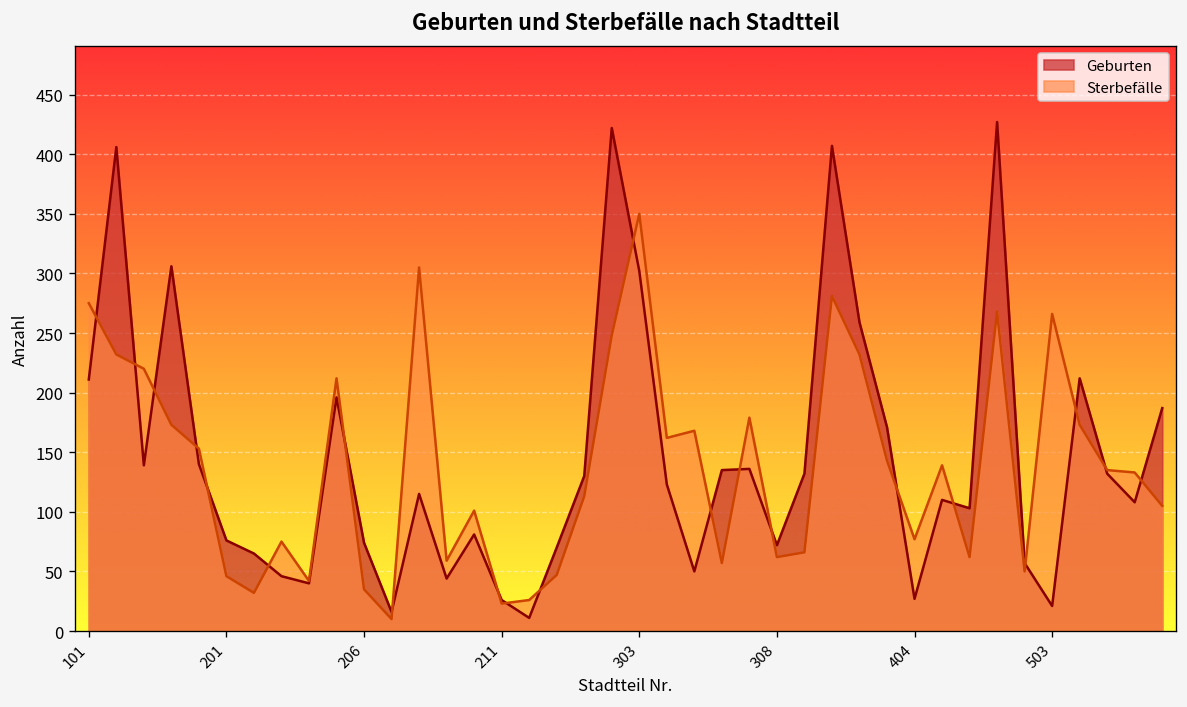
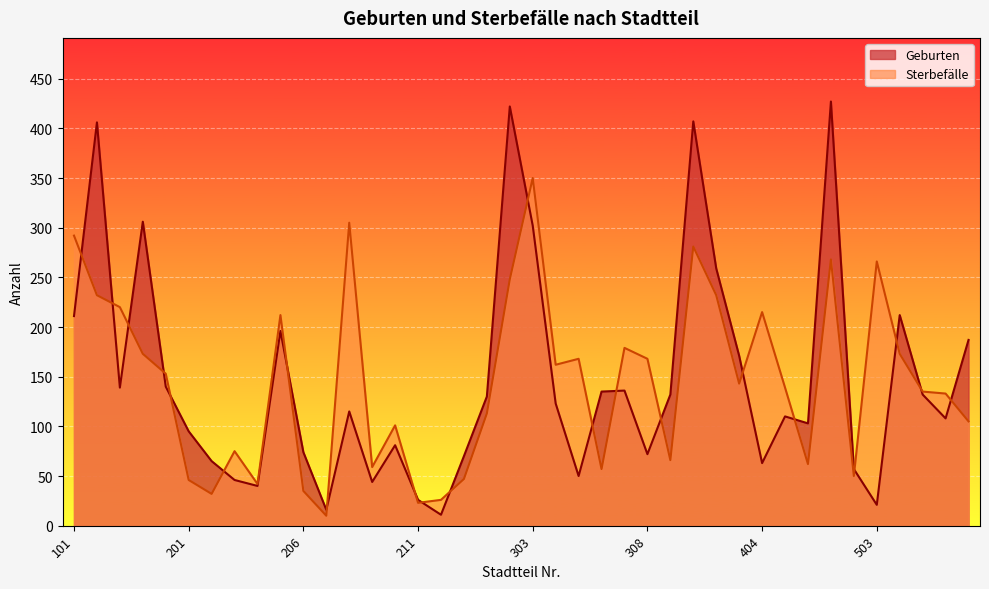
  {
    "Geburten": {
      "101": 210,
-     "201": 80,
+     "201": 100,
      "206": 70,
      "211": 30,
      "303": 300,
      "308": 70,
-     "404": 30,
+     "404": 60,
      "503": 20
    },
    "Sterbefälle": {
-     "101": 280,
+     "101": 290,
      "201": 50,
      "206": 40,
      "211": 20,
      "303": 350,
-     "308": 60,
-     "404": 80,
+     "308": 170,
+     "404": 220,
      "503": 270
    }
  }
